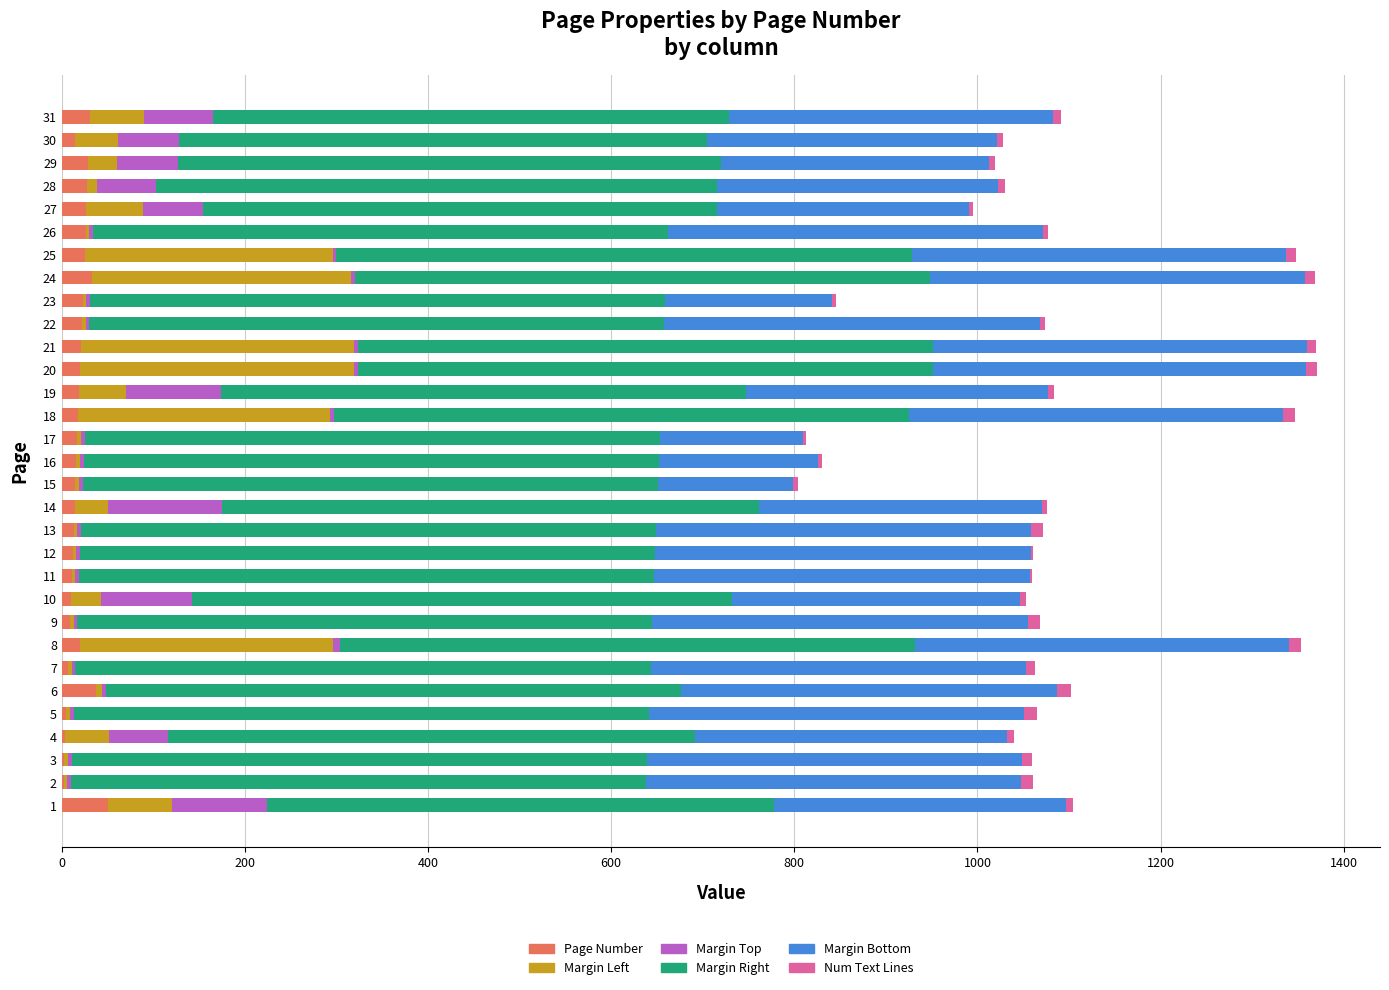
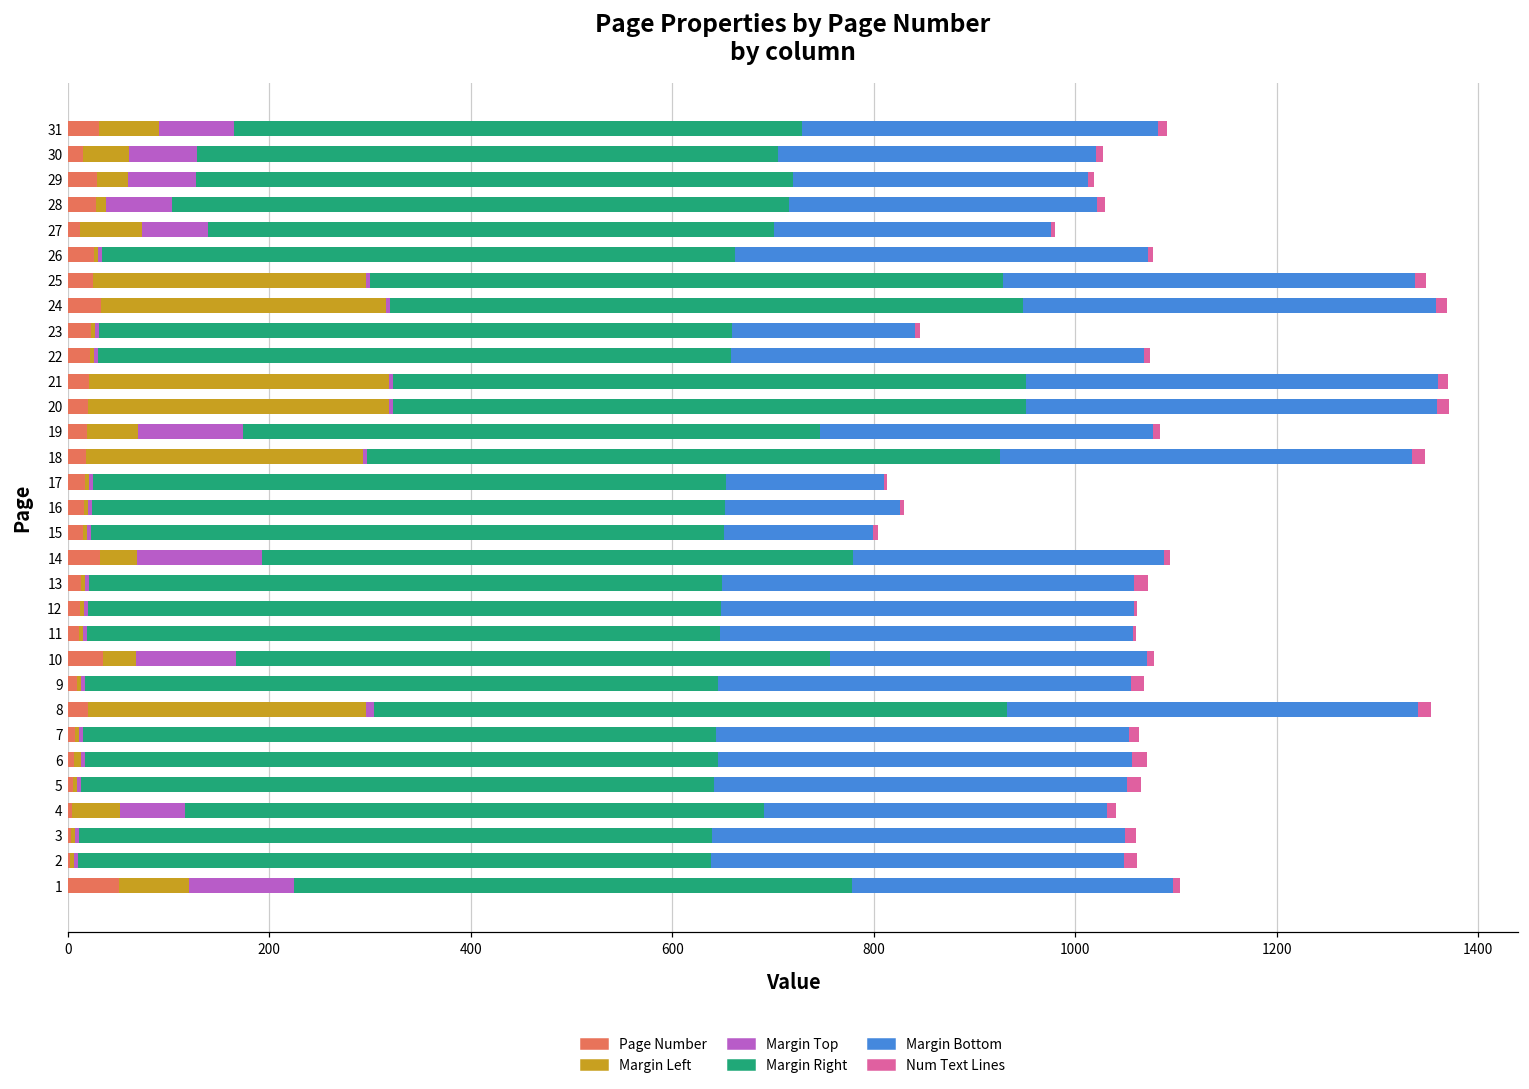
  {
    "Page Number": {
      "31": 30,
      "30": 20,
      "29": 30,
      "28": 30,
-     "27": 30,
+     "27": 10,
      "26": 30,
      "25": 30,
      "24": 30,
      "23": 20,
      "22": 20,
      "21": 20,
      "20": 20,
      "19": 20,
      "18": 20,
      "17": 20,
      "16": 20,
      "15": 20,
-     "14": 10,
+     "14": 30,
      "13": 10,
      "12": 10,
      "11": 10,
-     "10": 10,
+     "10": 40,
      "9": 10,
      "8": 20,
      "7": 10,
-     "6": 40,
+     "6": 10,
      "5": 10,
      "4": 0,
      "3": 0,
      "1": 50
    },
    "Margin Left": {
      "31": 60,
      "30": 50,
      "29": 30,
      "28": 10,
      "27": 60,
      "26": 0,
      "25": 270,
      "24": 280,
      "23": 0,
      "22": 0,
      "21": 300,
      "20": 300,
      "19": 50,
      "18": 280,
      "17": 0,
      "16": 0,
      "15": 0,
      "14": 40,
      "13": 0,
      "12": 0,
      "11": 0,
      "10": 30,
      "9": 0,
      "8": 280,
      "7": 0,
      "6": 10,
      "5": 0,
      "4": 50,
      "3": 0,
      "2": 0,
      "1": 70
    },
    "Margin Right": {
      "31": 560,
      "30": 580,
      "29": 590,
      "28": 610,
      "27": 560,
      "26": 630,
      "25": 630,
      "24": 630,
      "23": 630,
      "22": 630,
      "21": 630,
      "20": 630,
      "19": 570,
      "18": 630,
      "17": 630,
      "16": 630,
      "15": 630,
      "14": 590,
      "13": 630,
      "12": 630,
      "11": 630,
      "10": 590,
      "9": 630,
      "8": 630,
      "7": 630,
      "6": 630,
      "5": 630,
      "4": 580,
      "3": 630,
      "2": 630,
      "1": 550
    },
    "Margin Bottom": {
      "31": 350,
      "30": 320,
      "29": 290,
      "28": 310,
      "27": 280,
      "26": 410,
      "25": 410,
      "24": 410,
      "23": 180,
      "22": 410,
      "21": 410,
      "20": 410,
      "19": 330,
      "18": 410,
      "17": 160,
      "16": 170,
      "15": 150,
      "14": 310,
      "13": 410,
      "12": 410,
      "11": 410,
      "10": 310,
      "9": 410,
      "8": 410,
      "7": 410,
      "6": 410,
      "5": 410,
      "4": 340,
      "3": 410,
      "2": 410,
      "1": 320
    }
  }
